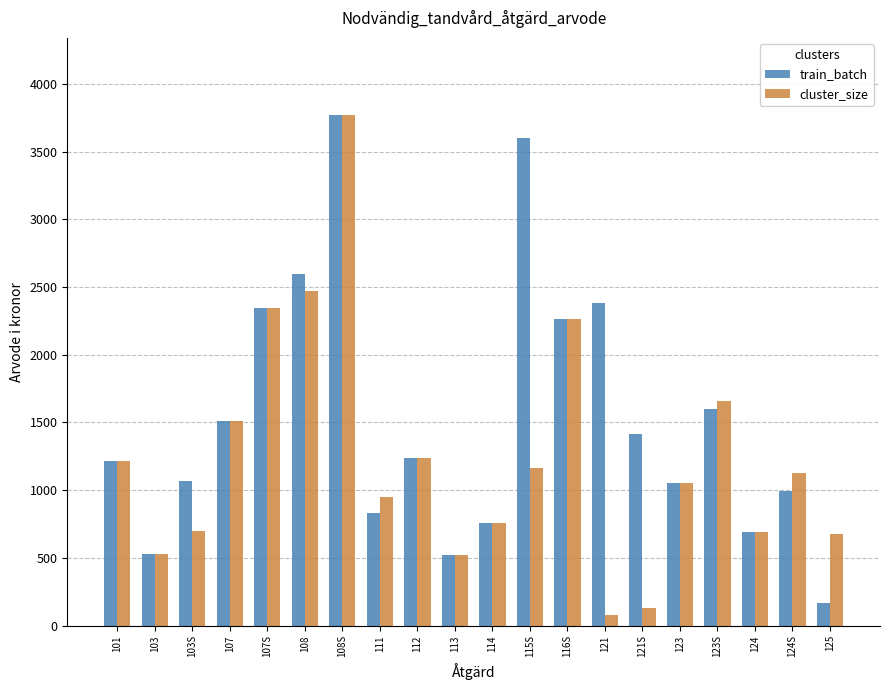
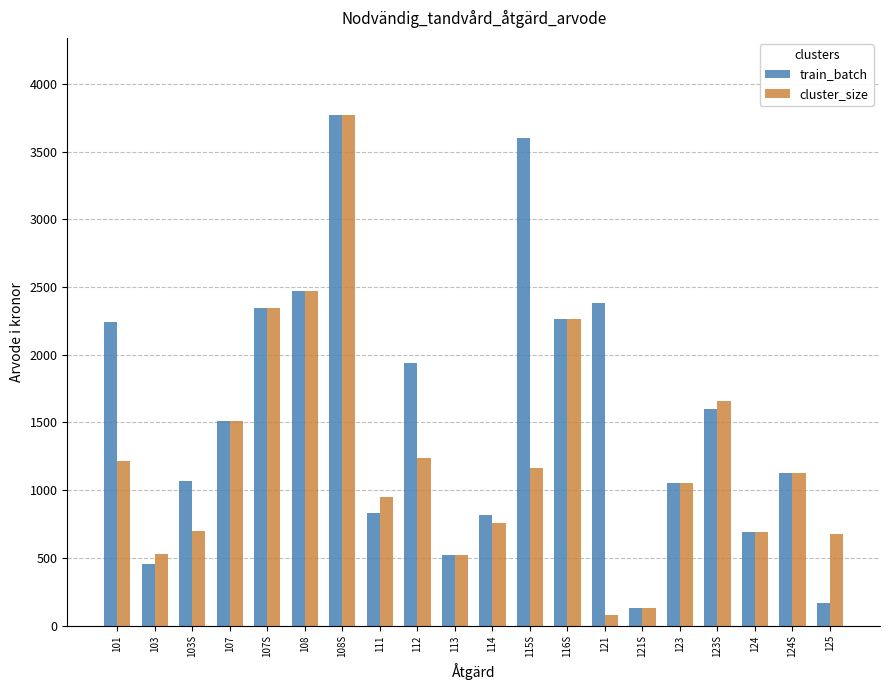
  {
    "train_batch": {
-     "101": 1220,
-     "103": 530,
+     "101": 2240,
+     "103": 450,
      "103S": 1070,
      "107": 1510,
      "107S": 2350,
-     "108": 2600,
+     "108": 2470,
      "108S": 3770,
      "111": 830,
-     "112": 1240,
+     "112": 1940,
      "113": 520,
-     "114": 760,
+     "114": 820,
      "115S": 3600,
      "116S": 2270,
      "121": 2380,
-     "121S": 1410,
+     "121S": 130,
      "123": 1060,
      "123S": 1600,
      "124": 690,
-     "124S": 990,
+     "124S": 1130,
      "125": 170
    },
    "cluster_size": {
      "101": 1220,
      "103": 530,
      "103S": 700,
      "107": 1510,
      "107S": 2350,
      "108": 2470,
      "108S": 3770,
      "111": 950,
      "112": 1240,
      "113": 520,
      "114": 760,
      "115S": 1170,
      "116S": 2270,
      "121": 80,
      "121S": 130,
      "123": 1060,
      "123S": 1660,
      "124": 690,
      "124S": 1130,
      "125": 680
    }
  }
